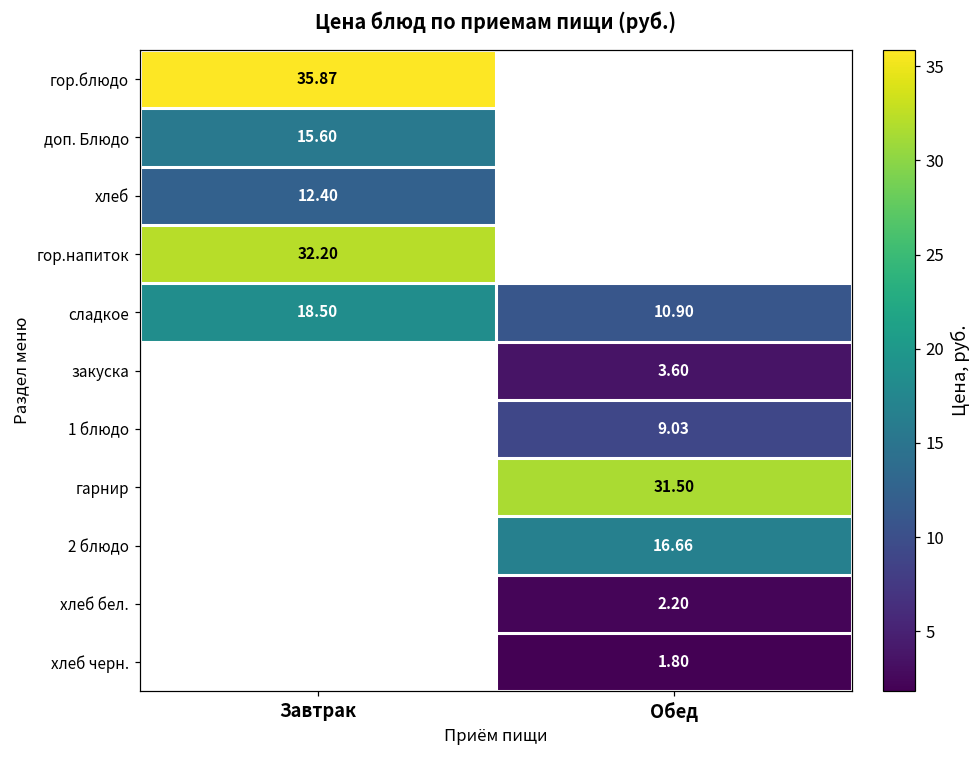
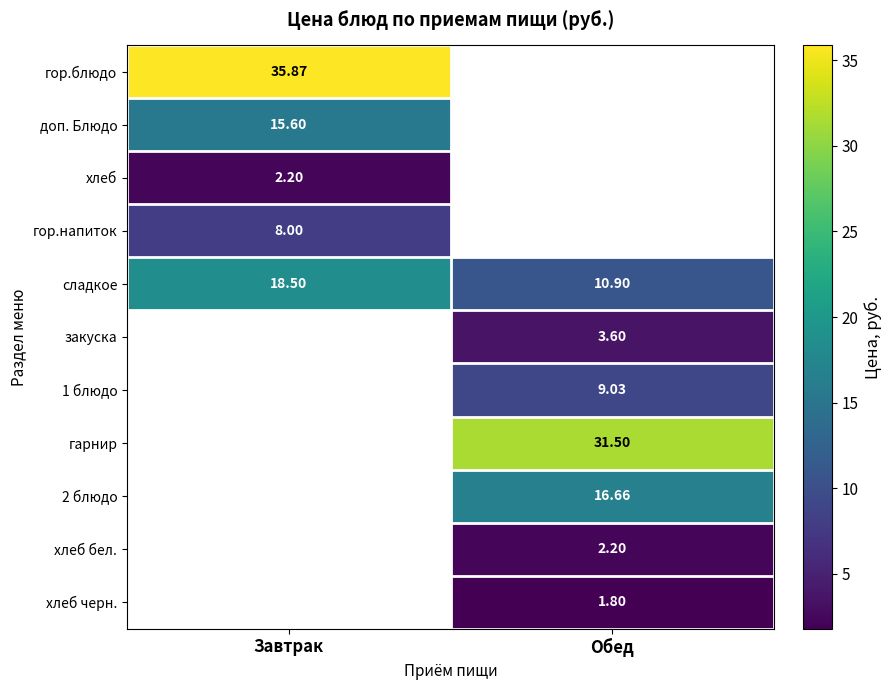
  {
    "гор.блюдо": {
      "Завтрак": 35.87
    },
    "доп. Блюдо": {
      "Завтрак": 15.60
    },
    "хлеб": {
-     "Завтрак": 12.40
+     "Завтрак": 2.20
    },
    "гор.напиток": {
-     "Завтрак": 32.20
+     "Завтрак": 8.00
    },
    "сладкое": {
      "Завтрак": 18.50,
      "Обед": 10.90
    },
    "закуска": {
      "Обед": 3.60
    },
    "1 блюдо": {
      "Обед": 9.03
    },
    "гарнир": {
      "Обед": 31.50
    },
    "2 блюдо": {
      "Обед": 16.66
    },
    "хлеб бел.": {
      "Обед": 2.20
    },
    "хлеб черн.": {
      "Обед": 1.80
    }
  }
